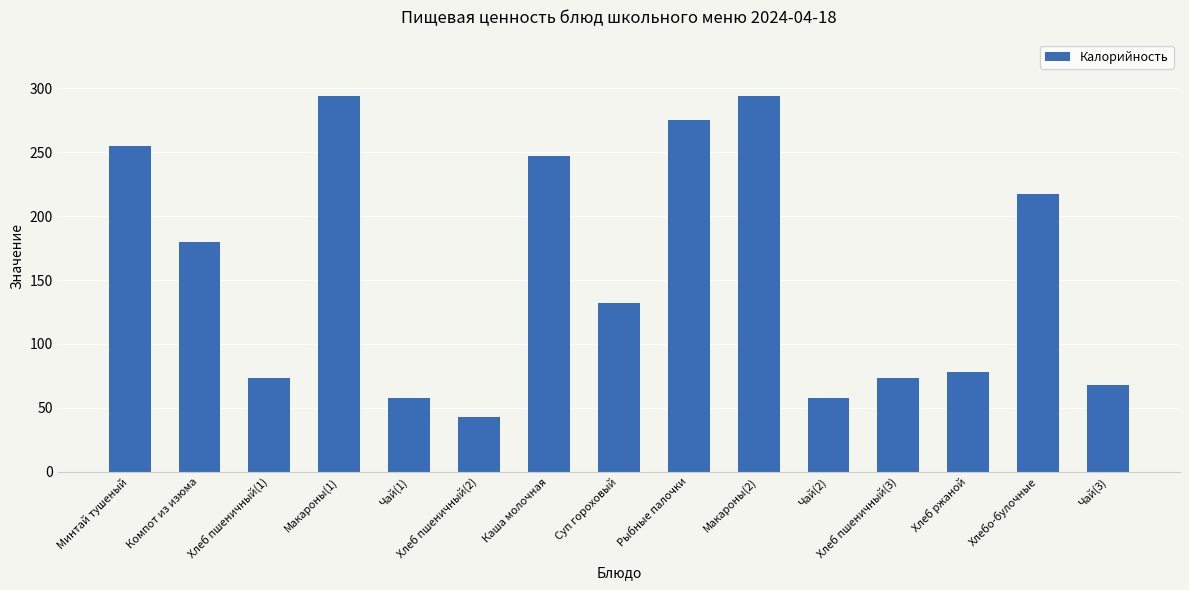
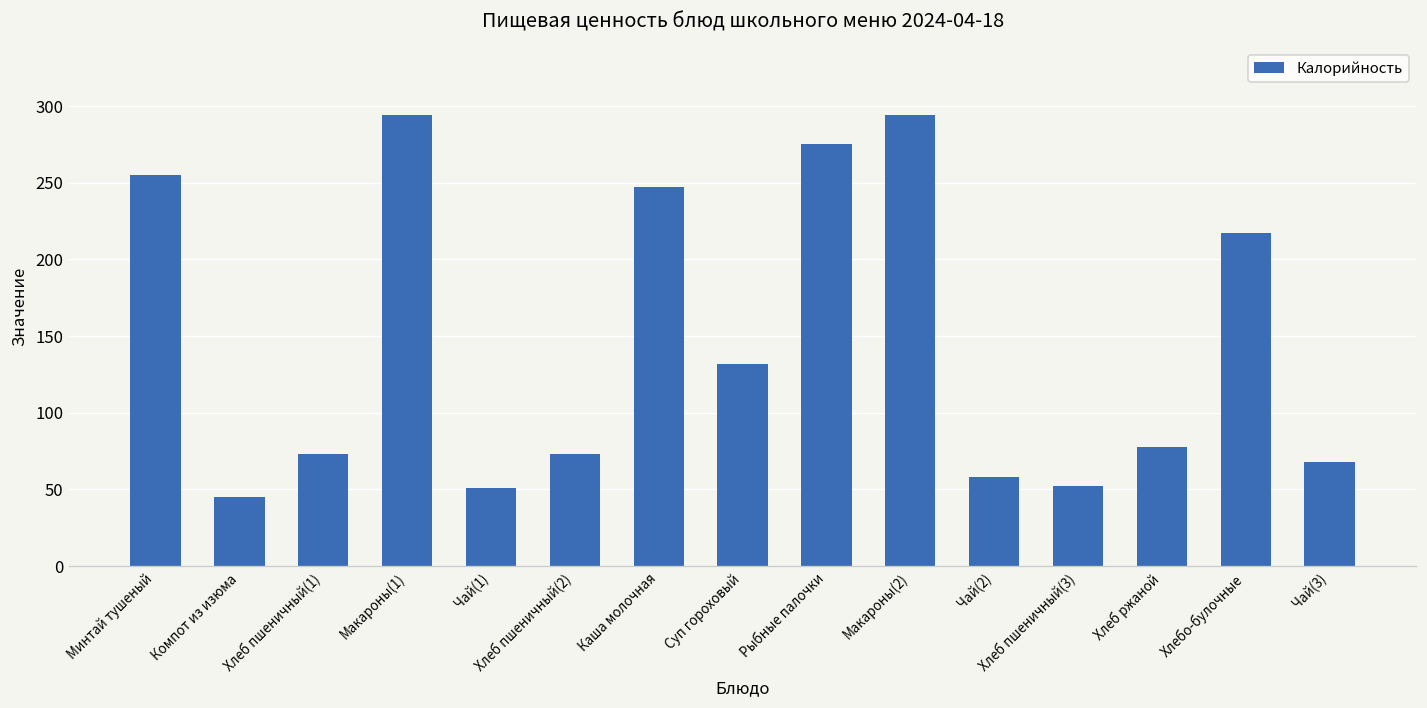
  {
    "Минтай тушеный": 255,
-   "Компот из изюма": 180,
+   "Компот из изюма": 45,
    "Хлеб пшеничный(1)": 73,
    "Макароны(1)": 294,
-   "Чай(1)": 58,
-   "Хлеб пшеничный(2)": 43,
+   "Чай(1)": 51,
+   "Хлеб пшеничный(2)": 73,
    "Каша молочная": 247,
    "Суп гороховый": 132,
    "Рыбные палочки": 275,
    "Макароны(2)": 294,
    "Чай(2)": 58,
-   "Хлеб пшеничный(3)": 73,
+   "Хлеб пшеничный(3)": 52,
    "Хлеб ржаной": 78,
    "Хлебо-булочные": 217,
    "Чай(3)": 68
  }
